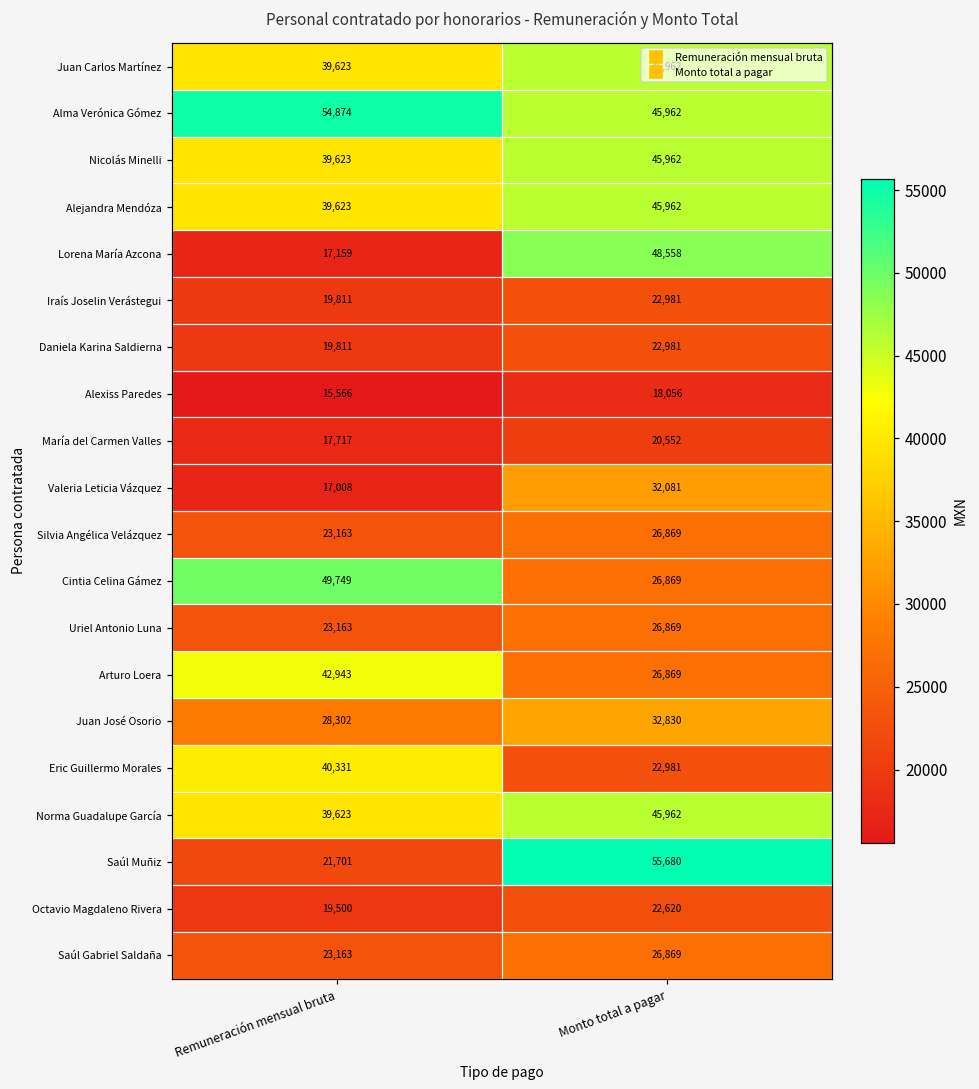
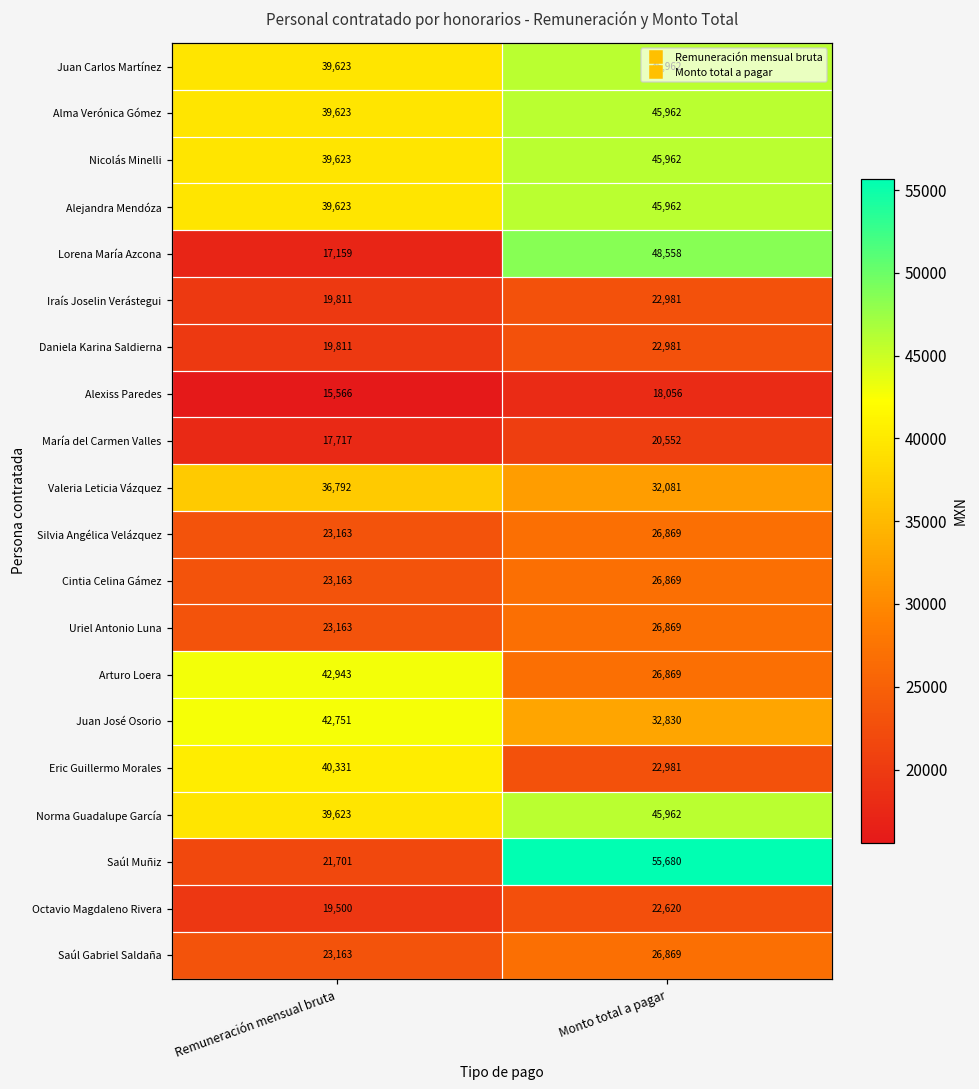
  {
    "Juan Carlos Martínez": {
      "Remuneración mensual bruta": "39,623"
    },
    "Alma Verónica Gómez": {
-     "Remuneración mensual bruta": "54,874",
+     "Remuneración mensual bruta": "39,623",
      "Monto total a pagar": "45,962"
    },
    "Nicolás Minelli": {
      "Remuneración mensual bruta": "39,623",
      "Monto total a pagar": "45,962"
    },
    "Alejandra Mendóza": {
      "Remuneración mensual bruta": "39,623",
      "Monto total a pagar": "45,962"
    },
    "Lorena María Azcona": {
      "Remuneración mensual bruta": "17,159",
      "Monto total a pagar": "48,558"
    },
    "Iraís Joselin Verástegui": {
      "Remuneración mensual bruta": "19,811",
      "Monto total a pagar": "22,981"
    },
    "Daniela Karina Saldierna": {
      "Remuneración mensual bruta": "19,811",
      "Monto total a pagar": "22,981"
    },
    "Alexiss Paredes": {
      "Remuneración mensual bruta": "15,566",
      "Monto total a pagar": "18,056"
    },
    "María del Carmen Valles": {
      "Remuneración mensual bruta": "17,717",
      "Monto total a pagar": "20,552"
    },
    "Valeria Leticia Vázquez": {
-     "Remuneración mensual bruta": "17,008",
+     "Remuneración mensual bruta": "36,792",
      "Monto total a pagar": "32,081"
    },
    "Silvia Angélica Velázquez": {
      "Remuneración mensual bruta": "23,163",
      "Monto total a pagar": "26,869"
    },
    "Cintia Celina Gámez": {
-     "Remuneración mensual bruta": "49,749",
+     "Remuneración mensual bruta": "23,163",
      "Monto total a pagar": "26,869"
    },
    "Uriel Antonio Luna": {
      "Remuneración mensual bruta": "23,163",
      "Monto total a pagar": "26,869"
    },
    "Arturo Loera": {
      "Remuneración mensual bruta": "42,943",
      "Monto total a pagar": "26,869"
    },
    "Juan José Osorio": {
-     "Remuneración mensual bruta": "28,302",
+     "Remuneración mensual bruta": "42,751",
      "Monto total a pagar": "32,830"
    },
    "Eric Guillermo Morales": {
      "Remuneración mensual bruta": "40,331",
      "Monto total a pagar": "22,981"
    },
    "Norma Guadalupe García": {
      "Remuneración mensual bruta": "39,623",
      "Monto total a pagar": "45,962"
    },
    "Saúl Muñiz": {
      "Remuneración mensual bruta": "21,701",
      "Monto total a pagar": "55,680"
    },
    "Octavio Magdaleno Rivera": {
      "Remuneración mensual bruta": "19,500",
      "Monto total a pagar": "22,620"
    },
    "Saúl Gabriel Saldaña": {
      "Remuneración mensual bruta": "23,163",
      "Monto total a pagar": "26,869"
    }
  }
